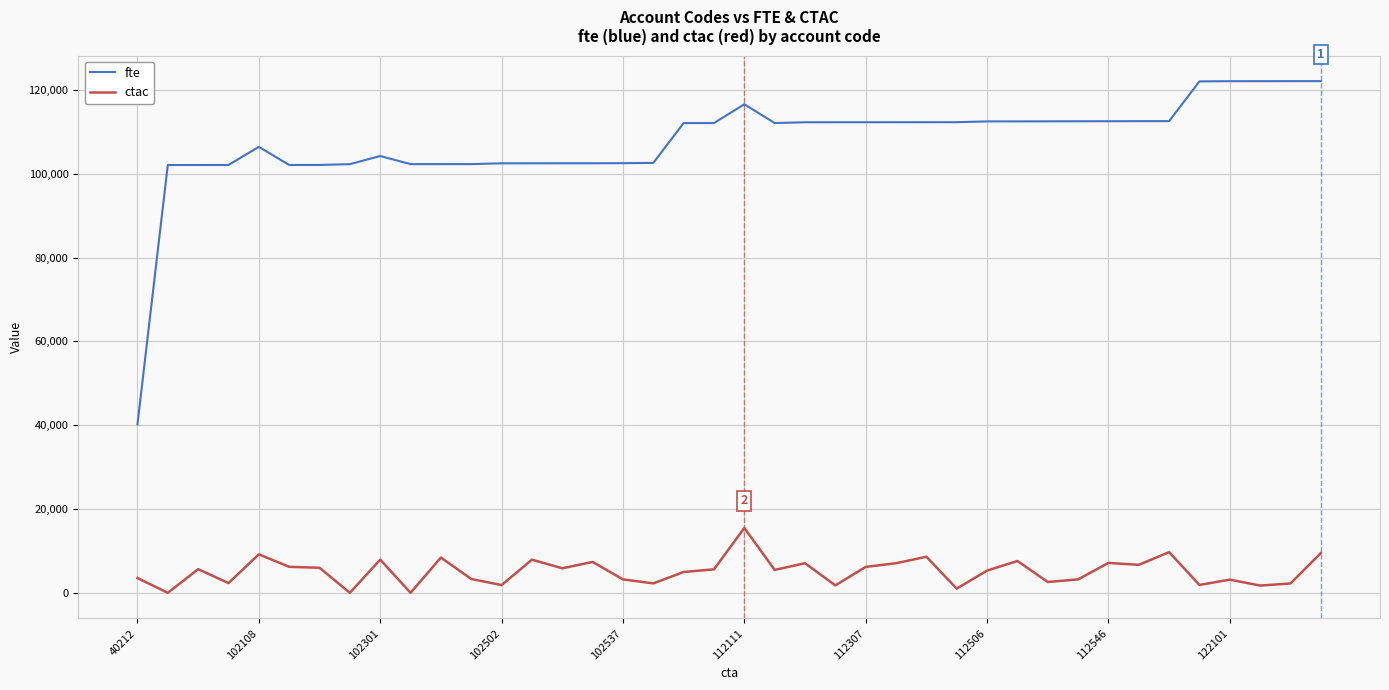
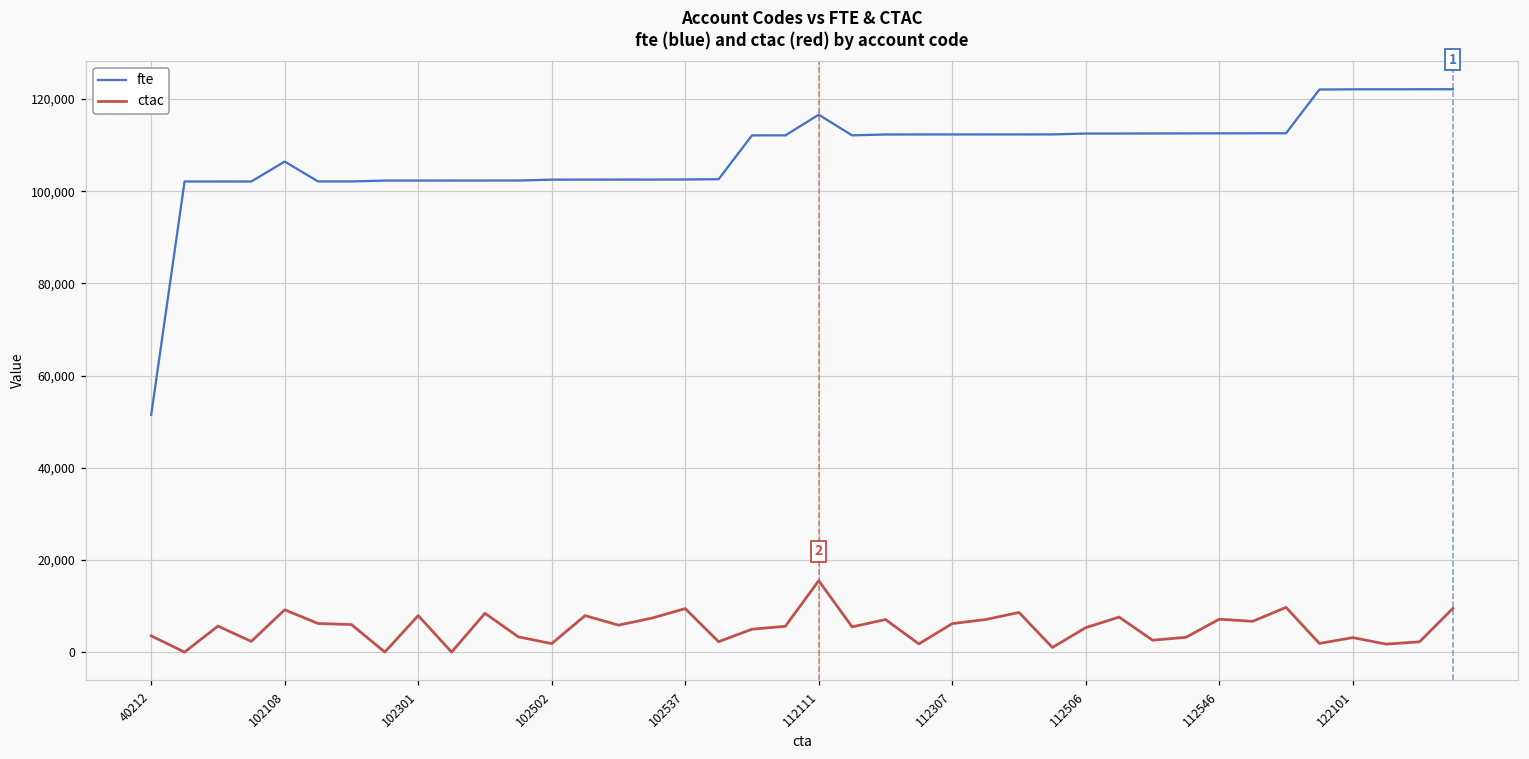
  {
    "fte": {
-     "40212": "40,000",
+     "40212": "51,000",
      "102108": "106,000",
-     "102301": "104,000",
+     "102301": "102,000",
      "102502": "103,000",
      "102537": "103,000",
      "112111": "117,000",
      "112307": "112,000",
      "112506": "113,000",
      "112546": "113,000",
      "122101": "122,000"
    },
    "ctac": {
      "40212": "4,000",
      "102108": "9,000",
      "102301": "8,000",
      "102502": "2,000",
-     "102537": "3,000",
+     "102537": "9,000",
      "112307": "6,000",
      "112506": "5,000",
      "112546": "7,000",
      "122101": "3,000"
    }
  }
